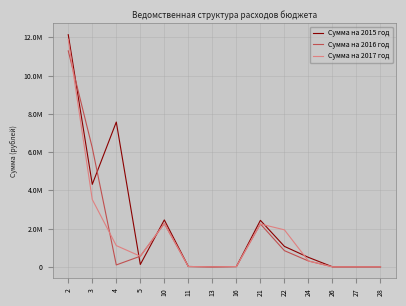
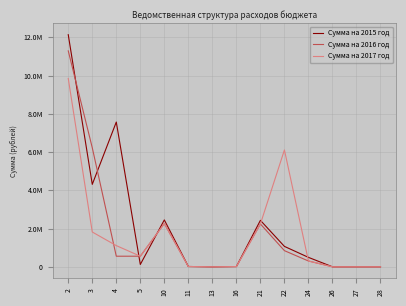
  {
    "Сумма на 2015 год": {
      "2": 12100000,
      "3": 4300000,
      "4": 7600000,
      "5": 100000,
      "10": 2500000,
      "21": 2400000,
      "22": 1100000,
      "24": 500000
    },
    "Сумма на 2016 год": {
      "2": 11300000,
      "3": 6200000,
-     "4": 100000,
+     "4": 600000,
      "22": 800000
    },
    "Сумма на 2017 год": {
-     "2": 11900000,
-     "3": 3500000,
+     "2": 9800000,
+     "3": 1800000,
      "4": 1100000,
-     "22": 1900000
+     "22": 6100000
    }
  }
